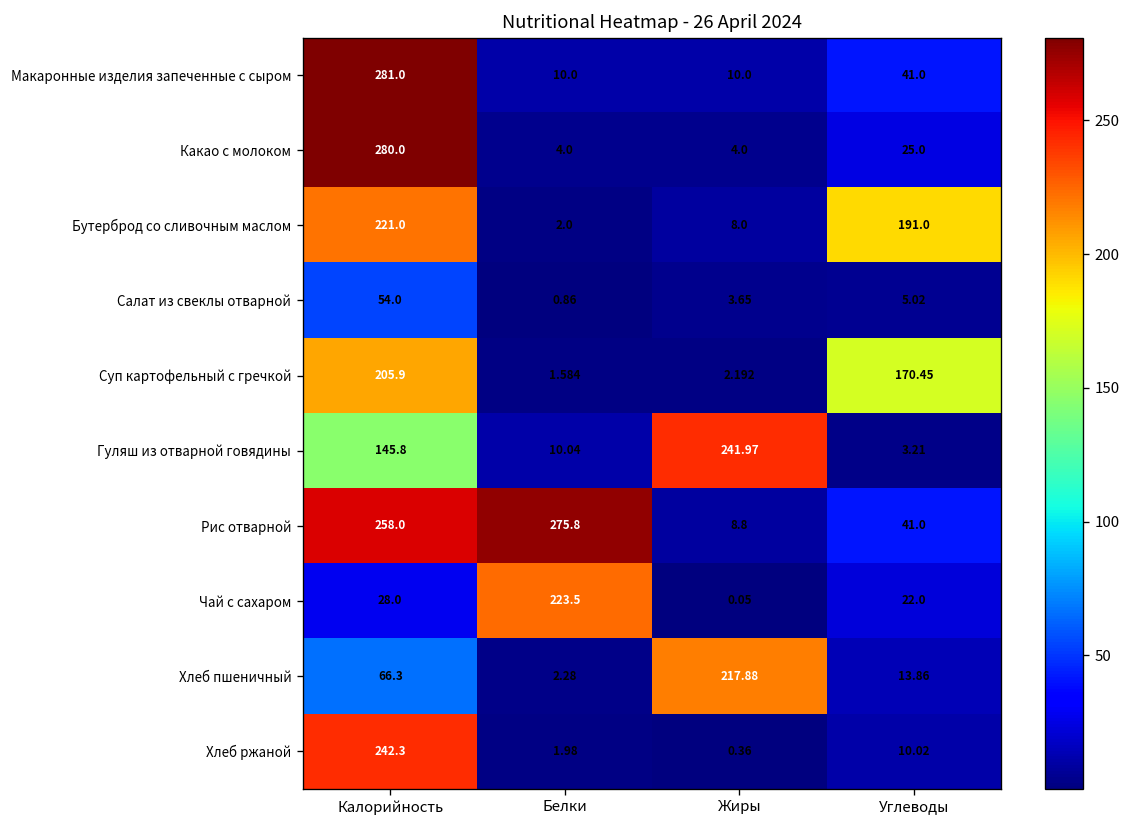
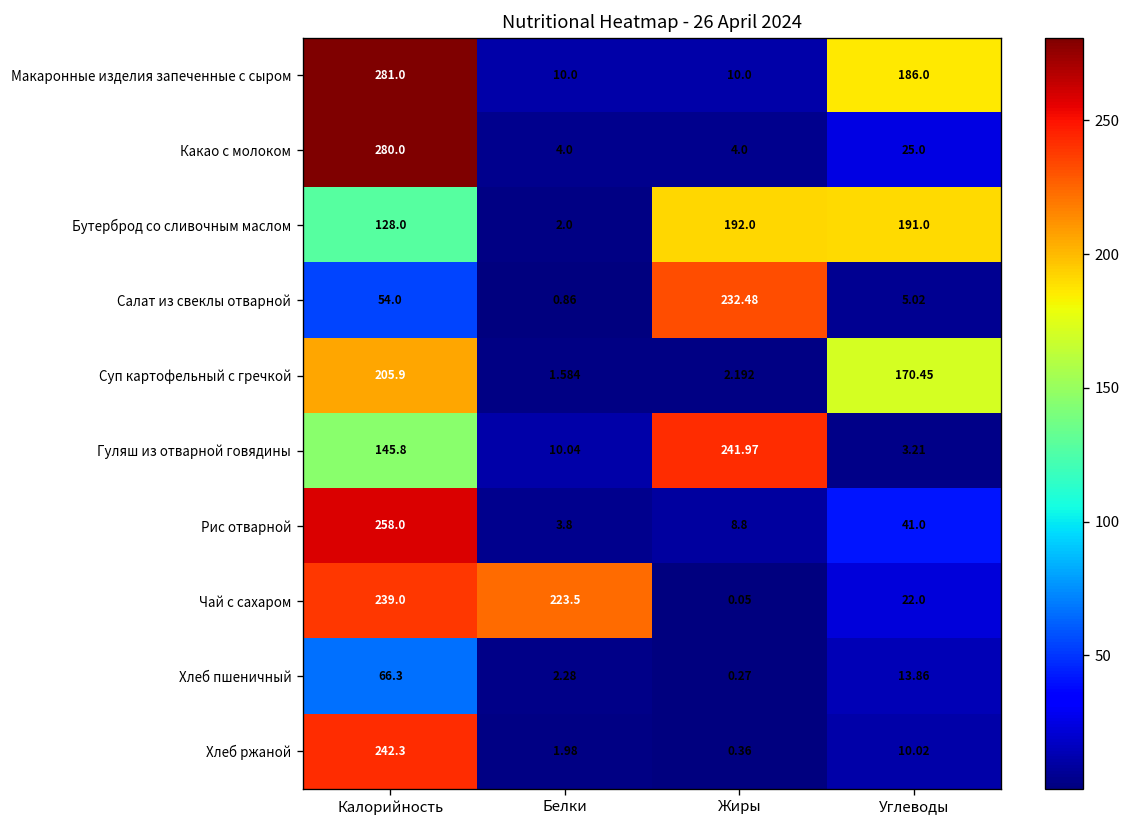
  {
    "Макаронные изделия запеченные с сыром": {
      "Калорийность": 281.0,
      "Белки": 10.0,
      "Жиры": 10.0,
-     "Углеводы": 41.0
+     "Углеводы": 186.0
    },
    "Какао с молоком": {
      "Калорийность": 280.0,
      "Белки": 4.0,
      "Жиры": 4.0,
      "Углеводы": 25.0
    },
    "Бутерброд со сливочным маслом": {
-     "Калорийность": 221.0,
+     "Калорийность": 128.0,
      "Белки": 2.0,
-     "Жиры": 8.0,
+     "Жиры": 192.0,
      "Углеводы": 191.0
    },
    "Салат из свеклы отварной": {
      "Калорийность": 54.0,
      "Белки": 0.86,
-     "Жиры": 3.65,
+     "Жиры": 232.48,
      "Углеводы": 5.02
    },
    "Суп картофельный с гречкой": {
      "Калорийность": 205.9,
      "Белки": 1.584,
      "Жиры": 2.192,
      "Углеводы": 170.45
    },
    "Гуляш из отварной говядины": {
      "Калорийность": 145.8,
      "Белки": 10.04,
      "Жиры": 241.97,
      "Углеводы": 3.21
    },
    "Рис отварной": {
      "Калорийность": 258.0,
-     "Белки": 275.8,
+     "Белки": 3.8,
      "Жиры": 8.8,
      "Углеводы": 41.0
    },
    "Чай с сахаром": {
-     "Калорийность": 28.0,
+     "Калорийность": 239.0,
      "Белки": 223.5,
      "Жиры": 0.05,
      "Углеводы": 22.0
    },
    "Хлеб пшеничный": {
      "Калорийность": 66.3,
      "Белки": 2.28,
-     "Жиры": 217.88,
+     "Жиры": 0.27,
      "Углеводы": 13.86
    },
    "Хлеб ржаной": {
      "Калорийность": 242.3,
      "Белки": 1.98,
      "Жиры": 0.36,
      "Углеводы": 10.02
    }
  }
